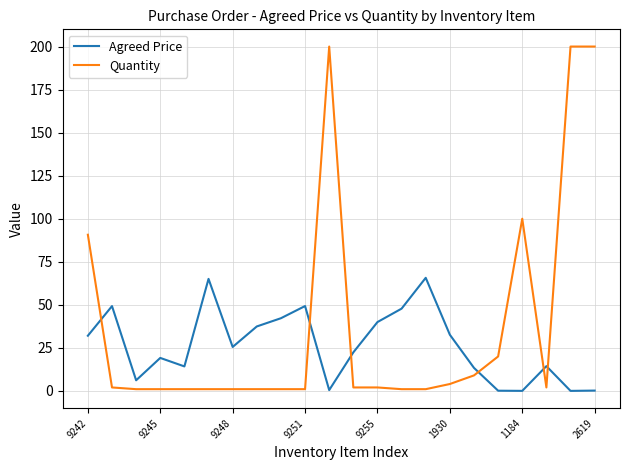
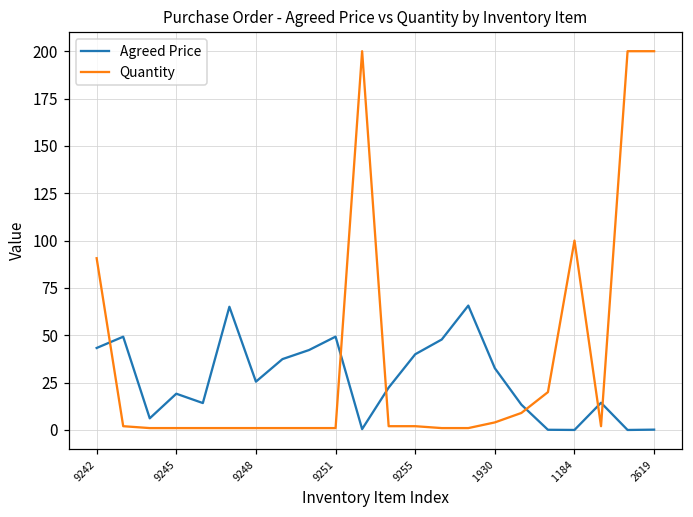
  {
    "Agreed Price": {
-     "9242": 32,
+     "9242": 43,
      "9245": 19,
      "9248": 26,
      "9251": 49,
      "9255": 40,
      "1930": 33,
      "1184": 0,
      "2619": 0
    },
    "Quantity": {
      "9242": 91,
      "9245": 1,
      "9248": 1,
      "9251": 1,
      "9255": 2,
      "1930": 4,
      "1184": 100,
      "2619": 200
    }
  }
